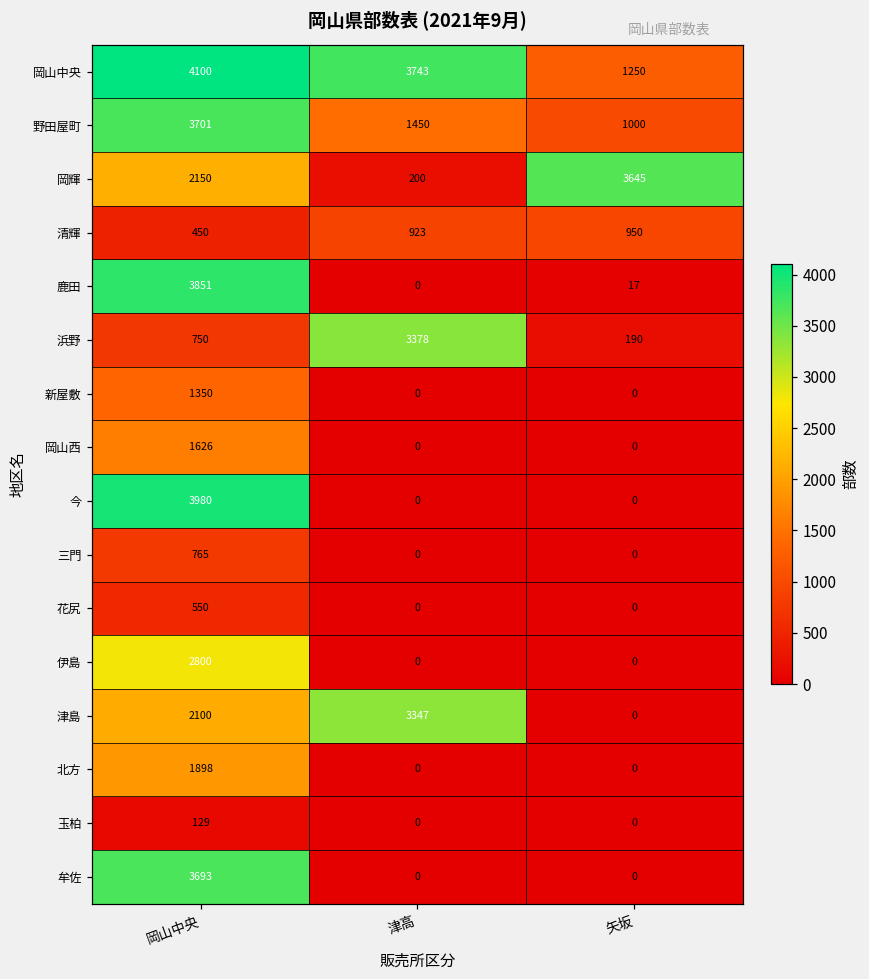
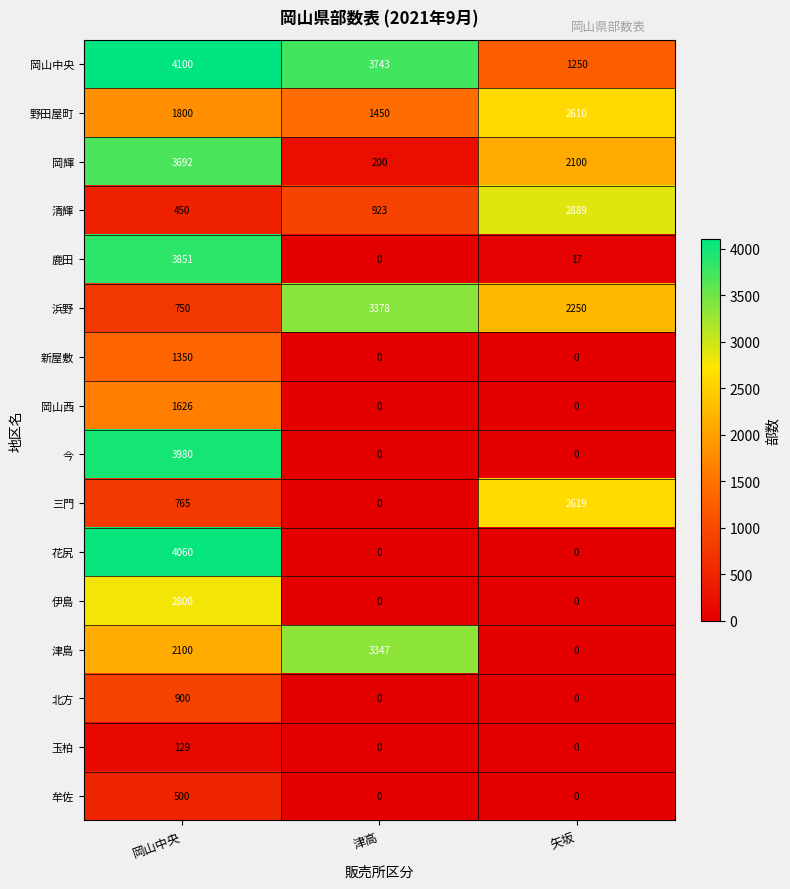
  {
    "岡山中央": {
      "岡山中央": 4100,
      "津高": 3743,
      "矢坂": 1250
    },
    "野田屋町": {
-     "岡山中央": 3701,
+     "岡山中央": 1800,
      "津高": 1450,
-     "矢坂": 1000
+     "矢坂": 2610
    },
    "岡輝": {
-     "岡山中央": 2150,
+     "岡山中央": 3692,
      "津高": 200,
-     "矢坂": 3645
+     "矢坂": 2100
    },
    "清輝": {
      "岡山中央": 450,
      "津高": 923,
-     "矢坂": 950
+     "矢坂": 2889
    },
    "鹿田": {
      "岡山中央": 3851,
      "津高": 0,
      "矢坂": 17
    },
    "浜野": {
      "岡山中央": 750,
      "津高": 3378,
-     "矢坂": 190
+     "矢坂": 2250
    },
    "新屋敷": {
      "岡山中央": 1350,
      "津高": 0,
      "矢坂": 0
    },
    "岡山西": {
      "岡山中央": 1626,
      "津高": 0,
      "矢坂": 0
    },
    "今": {
      "岡山中央": 3980,
      "津高": 0,
      "矢坂": 0
    },
    "三門": {
      "岡山中央": 765,
      "津高": 0,
-     "矢坂": 0
+     "矢坂": 2619
    },
    "花尻": {
-     "岡山中央": 550,
+     "岡山中央": 4060,
      "津高": 0,
      "矢坂": 0
    },
    "伊島": {
      "岡山中央": 2800,
      "津高": 0,
      "矢坂": 0
    },
    "津島": {
      "岡山中央": 2100,
      "津高": 3347,
      "矢坂": 0
    },
    "北方": {
-     "岡山中央": 1898,
+     "岡山中央": 900,
      "津高": 0,
      "矢坂": 0
    },
    "玉柏": {
      "岡山中央": 129,
      "津高": 0,
      "矢坂": 0
    },
    "牟佐": {
-     "岡山中央": 3693,
+     "岡山中央": 500,
      "津高": 0,
      "矢坂": 0
    }
  }
